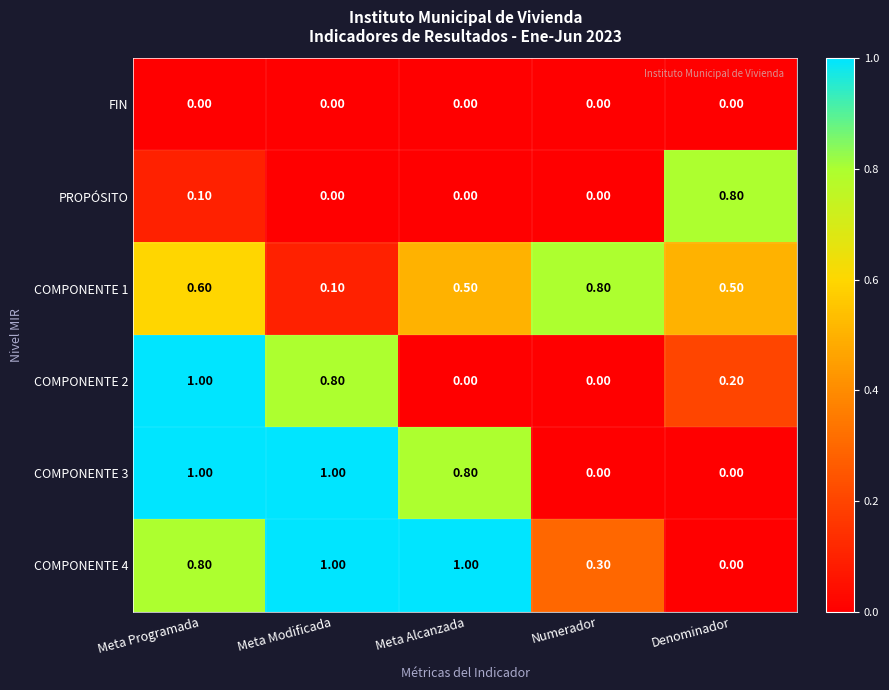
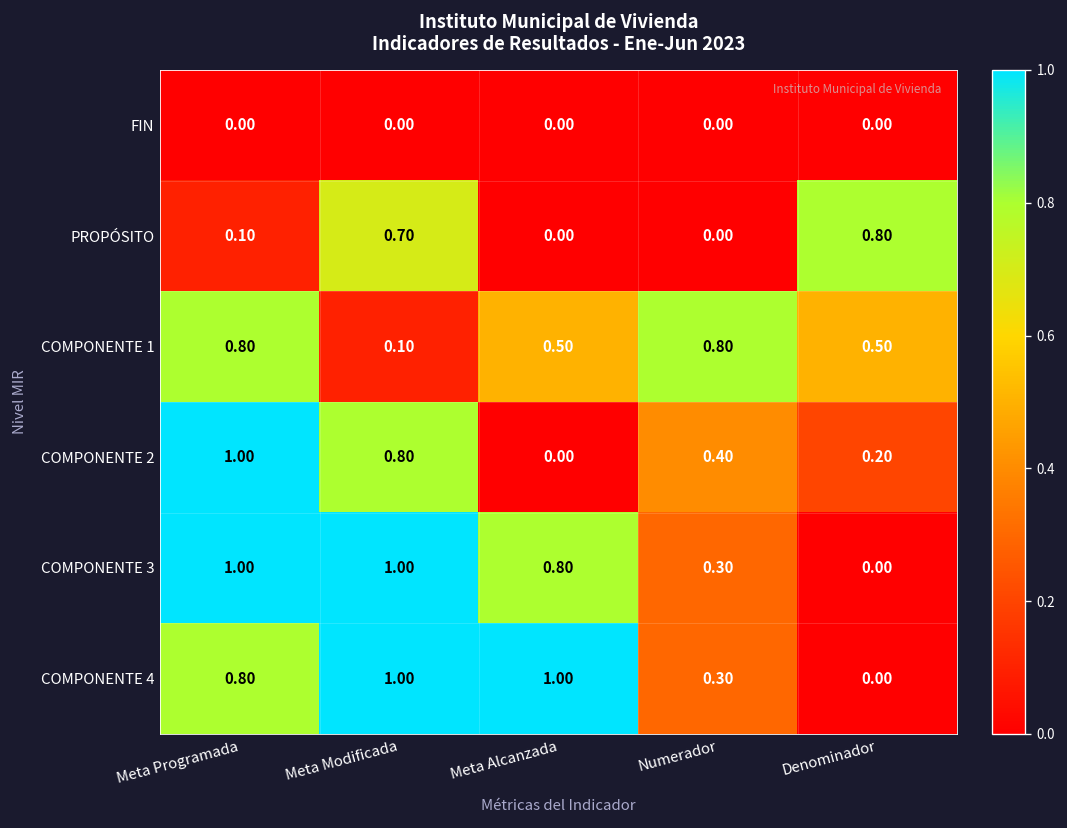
  {
    "FIN": {
      "Meta Programada": 0.00,
      "Meta Modificada": 0.00,
      "Meta Alcanzada": 0.00,
      "Numerador": 0.00
    },
    "PROPÓSITO": {
      "Meta Programada": 0.10,
-     "Meta Modificada": 0.00,
+     "Meta Modificada": 0.70,
      "Meta Alcanzada": 0.00,
      "Numerador": 0.00,
      "Denominador": 0.80
    },
    "COMPONENTE 1": {
-     "Meta Programada": 0.60,
+     "Meta Programada": 0.80,
      "Meta Modificada": 0.10,
      "Meta Alcanzada": 0.50,
      "Numerador": 0.80,
      "Denominador": 0.50
    },
    "COMPONENTE 2": {
      "Meta Programada": 1.00,
      "Meta Modificada": 0.80,
      "Meta Alcanzada": 0.00,
-     "Numerador": 0.00,
+     "Numerador": 0.40,
      "Denominador": 0.20
    },
    "COMPONENTE 3": {
      "Meta Programada": 1.00,
      "Meta Modificada": 1.00,
      "Meta Alcanzada": 0.80,
-     "Numerador": 0.00,
+     "Numerador": 0.30,
      "Denominador": 0.00
    },
    "COMPONENTE 4": {
      "Meta Programada": 0.80,
      "Meta Modificada": 1.00,
      "Meta Alcanzada": 1.00,
      "Numerador": 0.30,
      "Denominador": 0.00
    }
  }
